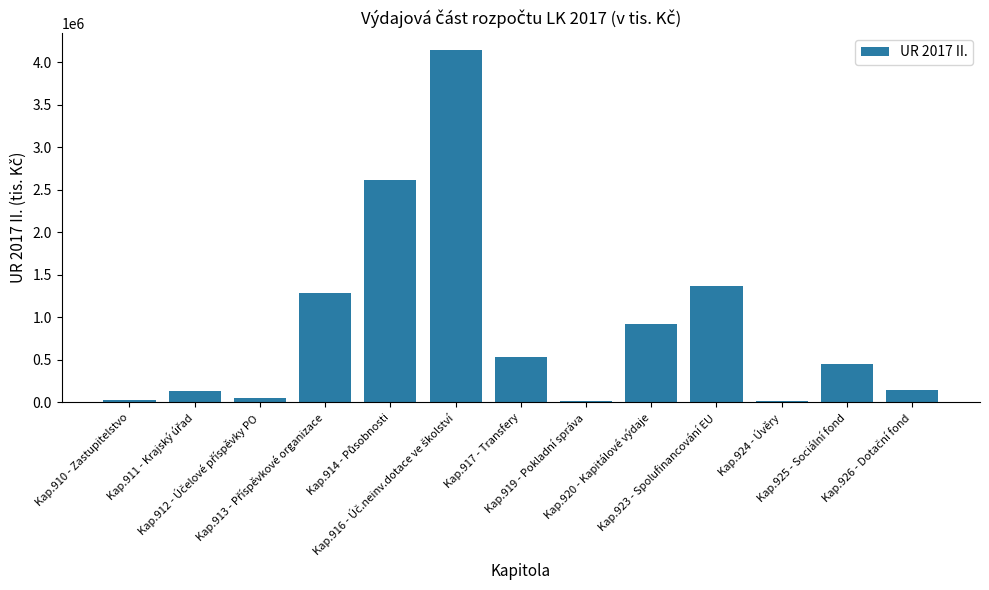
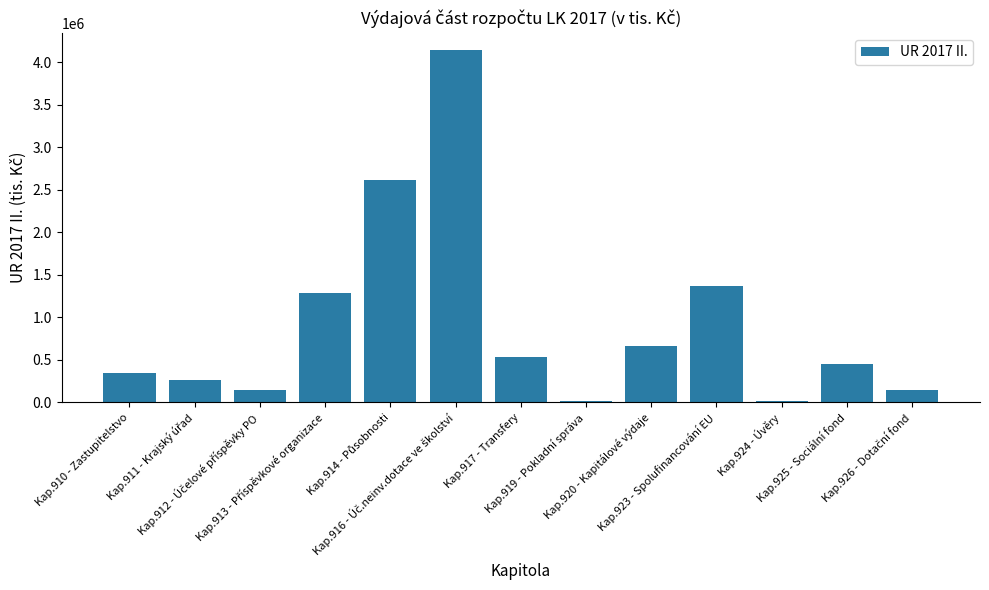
  {
-   "Kap.910 - Zastupitelstvo": 0,
-   "Kap.911 - Krajský úřad": 100000,
-   "Kap.912 - Účelové příspěvky PO": 0,
+   "Kap.910 - Zastupitelstvo": 300000,
+   "Kap.911 - Krajský úřad": 300000,
+   "Kap.912 - Účelové příspěvky PO": 100000,
    "Kap.913 - Příspěvkové organizace": 1300000,
    "Kap.914 - Působnosti": 2600000,
    "Kap.916 - Úč.neinv.dotace ve školství": 4100000,
    "Kap.917 - Transfery": 500000,
-   "Kap.920 - Kapitálové výdaje": 900000,
+   "Kap.920 - Kapitálové výdaje": 700000,
    "Kap.923 - Spolufinancování EU": 1400000,
    "Kap.925 - Sociální fond": 500000,
    "Kap.926 - Dotační fond": 100000
  }
